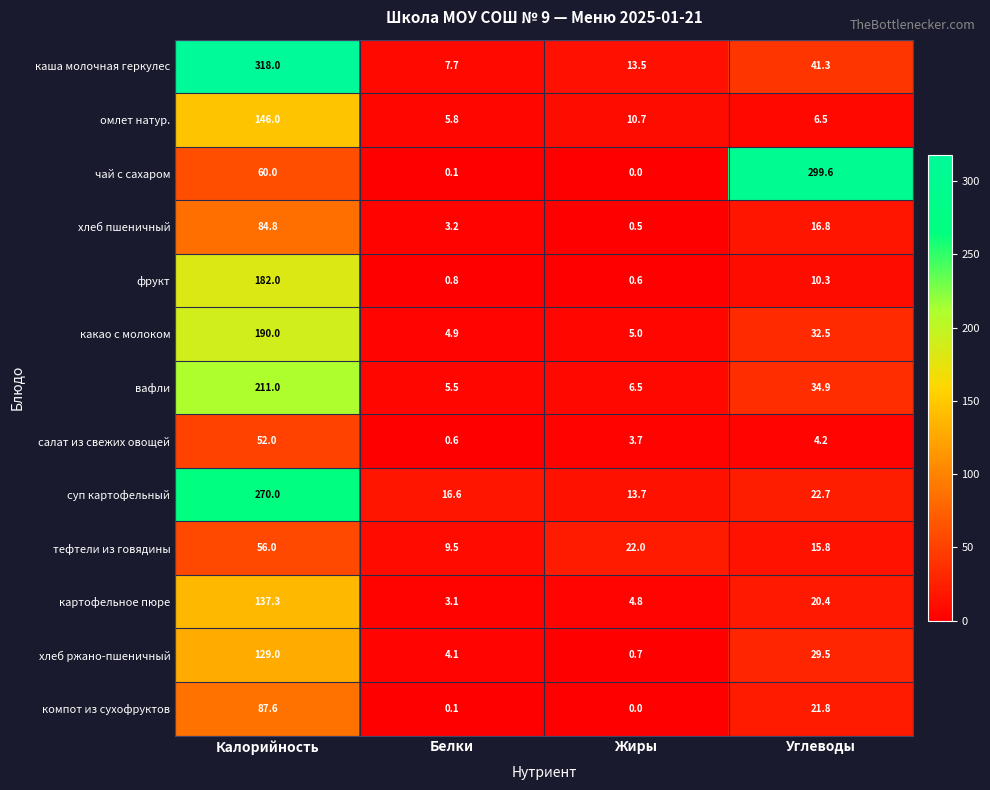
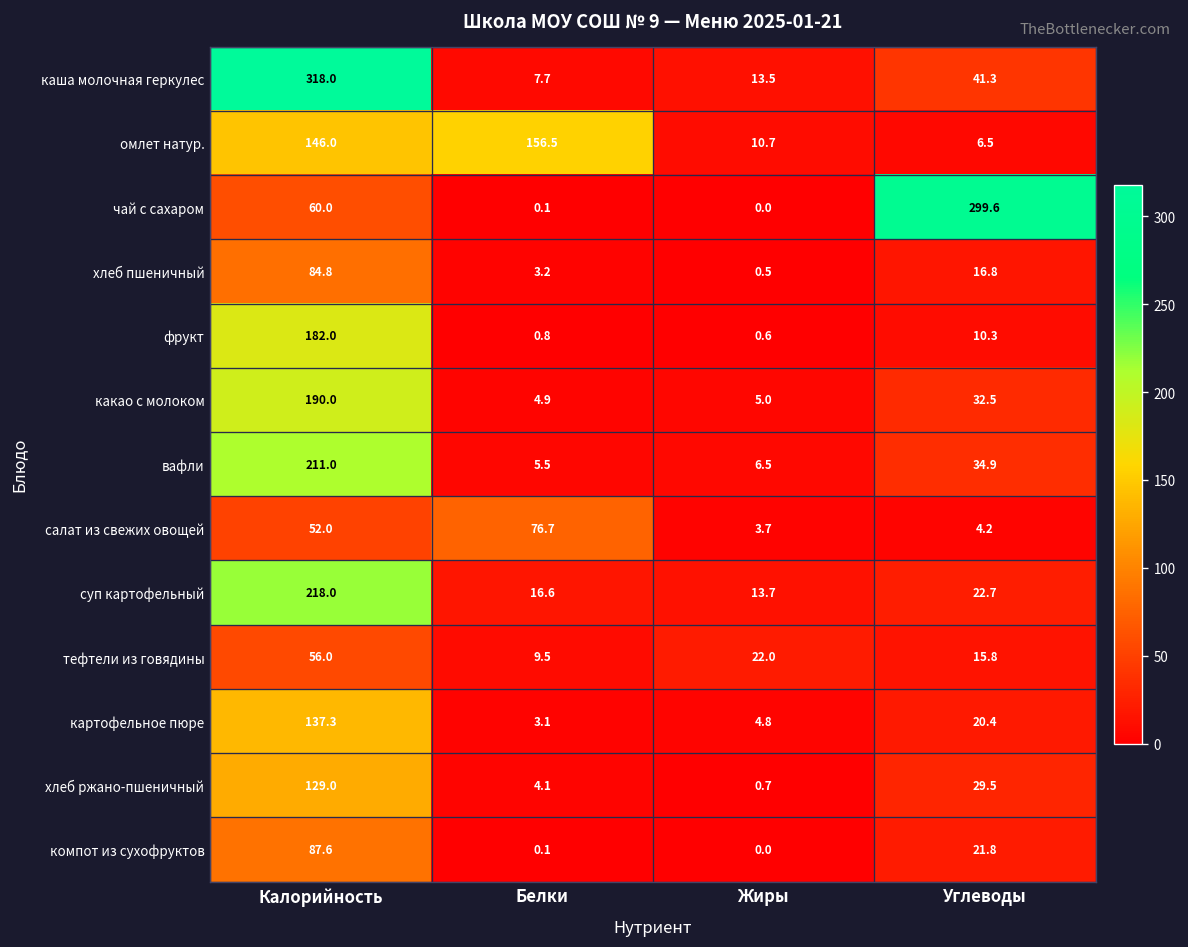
  {
    "каша молочная геркулес": {
      "Калорийность": 318.0,
      "Белки": 7.7,
      "Жиры": 13.5,
      "Углеводы": 41.3
    },
    "омлет натур.": {
      "Калорийность": 146.0,
-     "Белки": 5.8,
+     "Белки": 156.5,
      "Жиры": 10.7,
      "Углеводы": 6.5
    },
    "чай с сахаром": {
      "Калорийность": 60.0,
      "Белки": 0.1,
      "Жиры": 0.0,
      "Углеводы": 299.6
    },
    "хлеб пшеничный": {
      "Калорийность": 84.8,
      "Белки": 3.2,
      "Жиры": 0.5,
      "Углеводы": 16.8
    },
    "фрукт": {
      "Калорийность": 182.0,
      "Белки": 0.8,
      "Жиры": 0.6,
      "Углеводы": 10.3
    },
    "какао с молоком": {
      "Калорийность": 190.0,
      "Белки": 4.9,
      "Жиры": 5.0,
      "Углеводы": 32.5
    },
    "вафли": {
      "Калорийность": 211.0,
      "Белки": 5.5,
      "Жиры": 6.5,
      "Углеводы": 34.9
    },
    "салат из свежих овощей": {
      "Калорийность": 52.0,
-     "Белки": 0.6,
+     "Белки": 76.7,
      "Жиры": 3.7,
      "Углеводы": 4.2
    },
    "суп картофельный": {
-     "Калорийность": 270.0,
+     "Калорийность": 218.0,
      "Белки": 16.6,
      "Жиры": 13.7,
      "Углеводы": 22.7
    },
    "тефтели из говядины": {
      "Калорийность": 56.0,
      "Белки": 9.5,
      "Жиры": 22.0,
      "Углеводы": 15.8
    },
    "картофельное пюре": {
      "Калорийность": 137.3,
      "Белки": 3.1,
      "Жиры": 4.8,
      "Углеводы": 20.4
    },
    "хлеб ржано-пшеничный": {
      "Калорийность": 129.0,
      "Белки": 4.1,
      "Жиры": 0.7,
      "Углеводы": 29.5
    },
    "компот из сухофруктов": {
      "Калорийность": 87.6,
      "Белки": 0.1,
      "Жиры": 0.0,
      "Углеводы": 21.8
    }
  }
